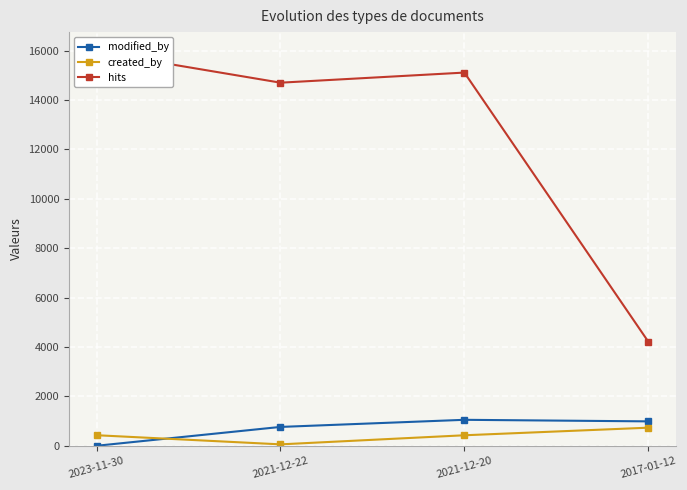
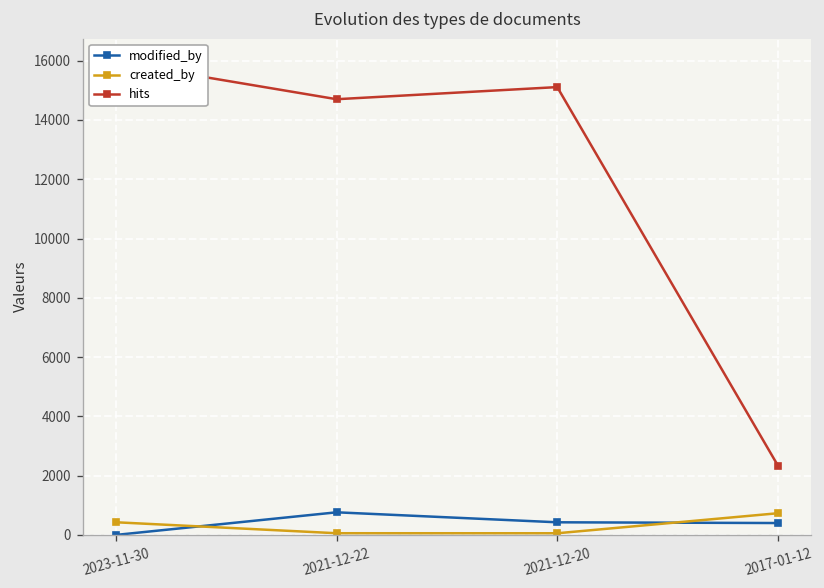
  {
    "modified_by": {
      "2023-11-30": 0,
      "2021-12-22": 800,
-     "2021-12-20": 1100,
-     "2017-01-12": 1000
+     "2021-12-20": 400,
+     "2017-01-12": 400
    },
    "created_by": {
      "2023-11-30": 400,
      "2021-12-22": 100,
-     "2021-12-20": 400,
+     "2021-12-20": 100,
      "2017-01-12": 700
    },
    "hits": {
      "2021-12-22": 14700,
      "2021-12-20": 15100,
-     "2017-01-12": 4200
+     "2017-01-12": 2300
    }
  }
